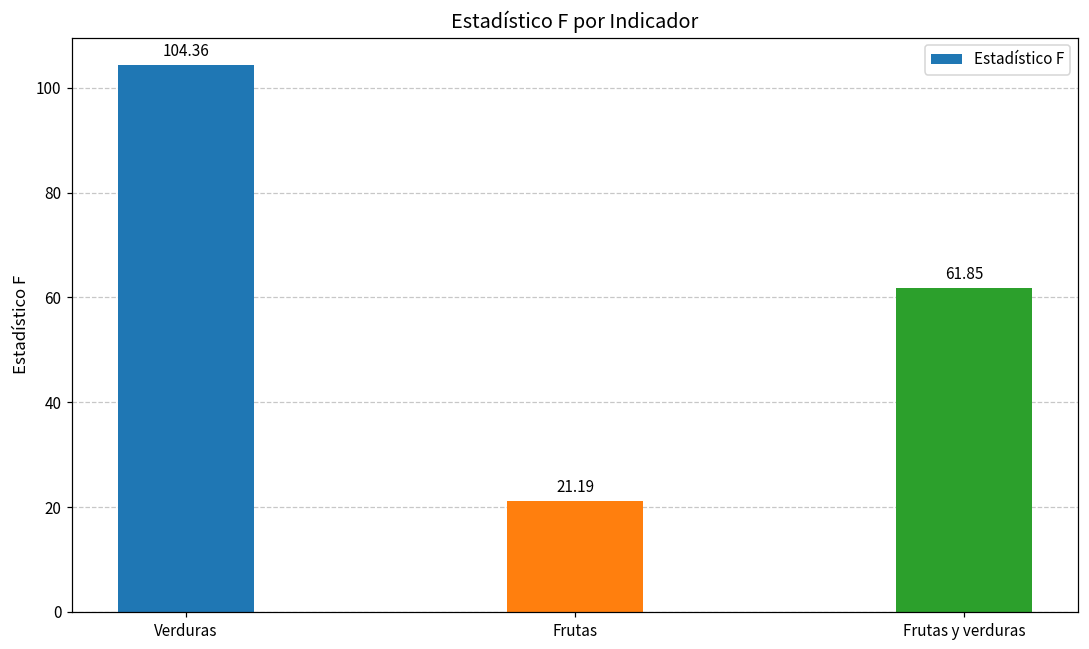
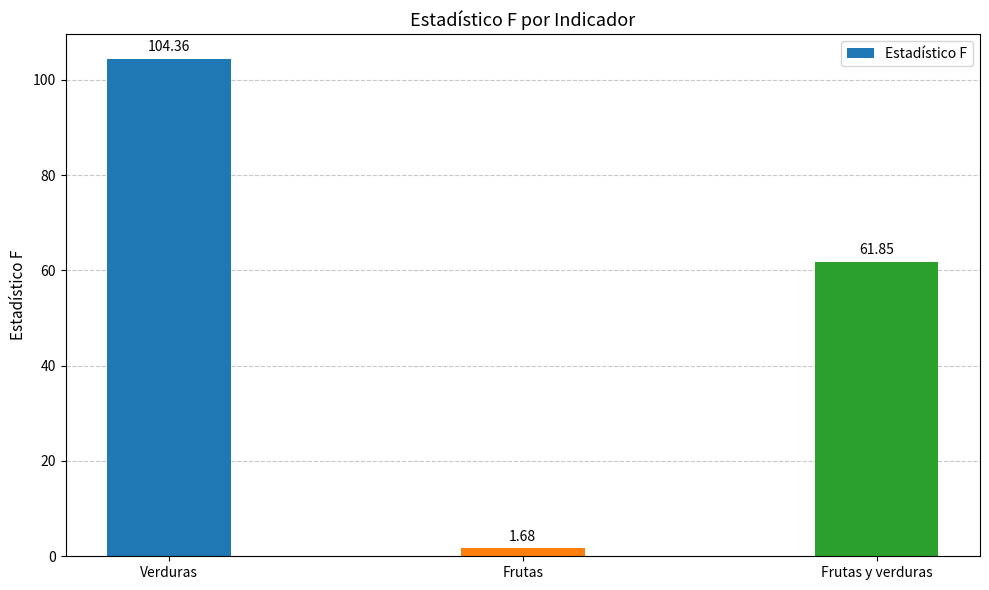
  {
    "Verduras": 104.36,
-   "Frutas": 21.19,
+   "Frutas": 1.68,
    "Frutas y verduras": 61.85
  }
